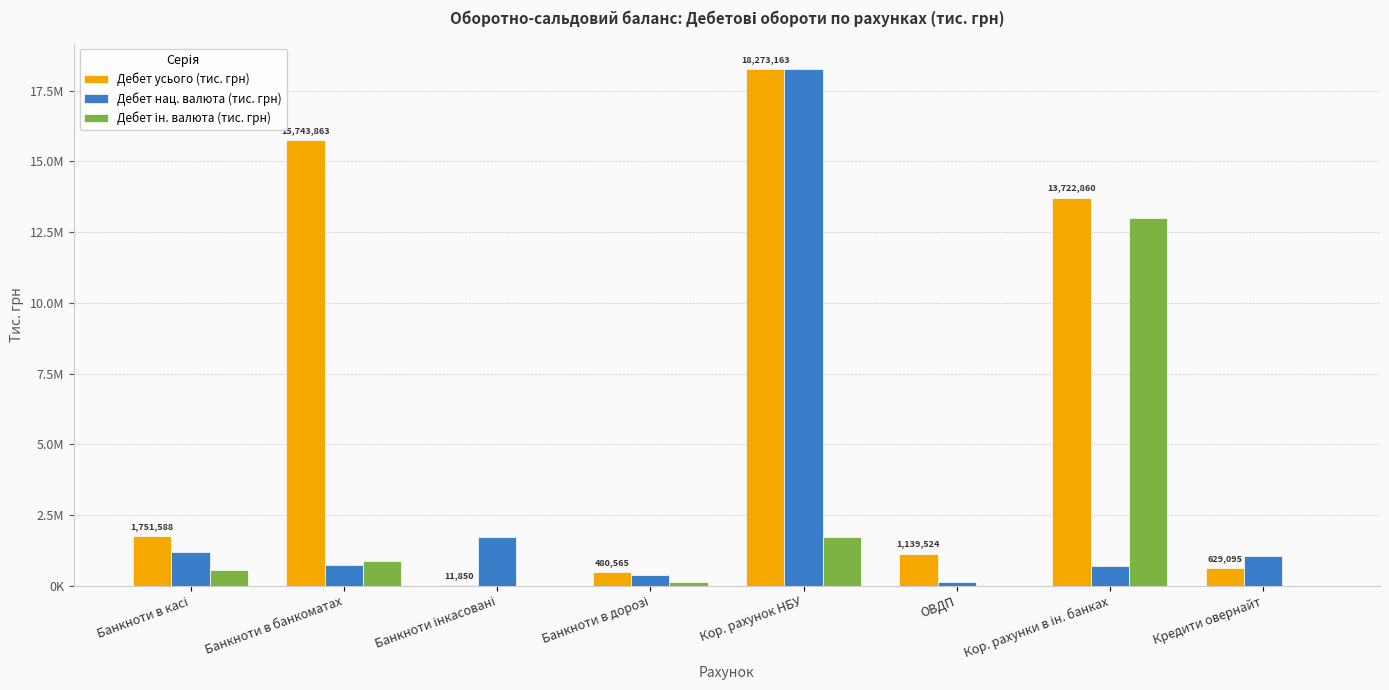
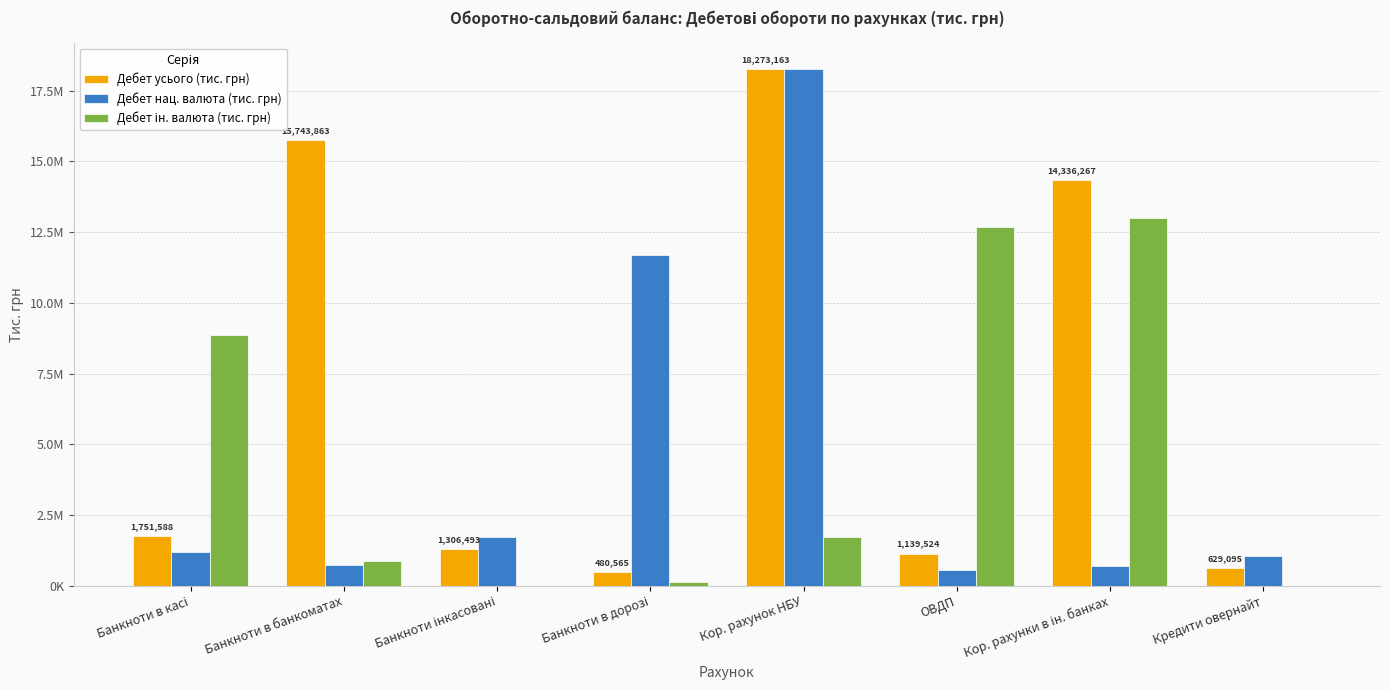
  {
    "Дебет усього (тис. грн)": {
      "Банкноти в касі": "1,751,588",
-     "Банкноти інкасовані": "11,850",
+     "Банкноти інкасовані": "1,306,493",
      "Банкноти в дорозі": "480,565",
      "Кор. рахунок НБУ": "18,273,163",
      "ОВДП": "1,139,524",
-     "Кор. рахунки в ін. банках": "13,722,860",
+     "Кор. рахунки в ін. банках": "14,336,267",
      "Кредити овернайт": "629,095"
    },
    "Дебет нац. валюта (тис. грн)": {
      "Банкноти в касі": "1200000",
      "Банкноти в банкоматах": "700000",
      "Банкноти інкасовані": "1700000",
-     "Банкноти в дорозі": "400000",
-     "ОВДП": "100000",
+     "Банкноти в дорозі": "11700000",
+     "ОВДП": "600000",
      "Кор. рахунки в ін. банках": "700000",
      "Кредити овернайт": "1100000"
    },
    "Дебет ін. валюта (тис. грн)": {
-     "Банкноти в касі": "600000",
+     "Банкноти в касі": "8900000",
      "Банкноти в банкоматах": "900000",
      "Банкноти інкасовані": "0",
      "Банкноти в дорозі": "100000",
      "Кор. рахунок НБУ": "1700000",
-     "ОВДП": "0",
+     "ОВДП": "12700000",
      "Кор. рахунки в ін. банках": "13000000",
      "Кредити овернайт": "0"
    }
  }
